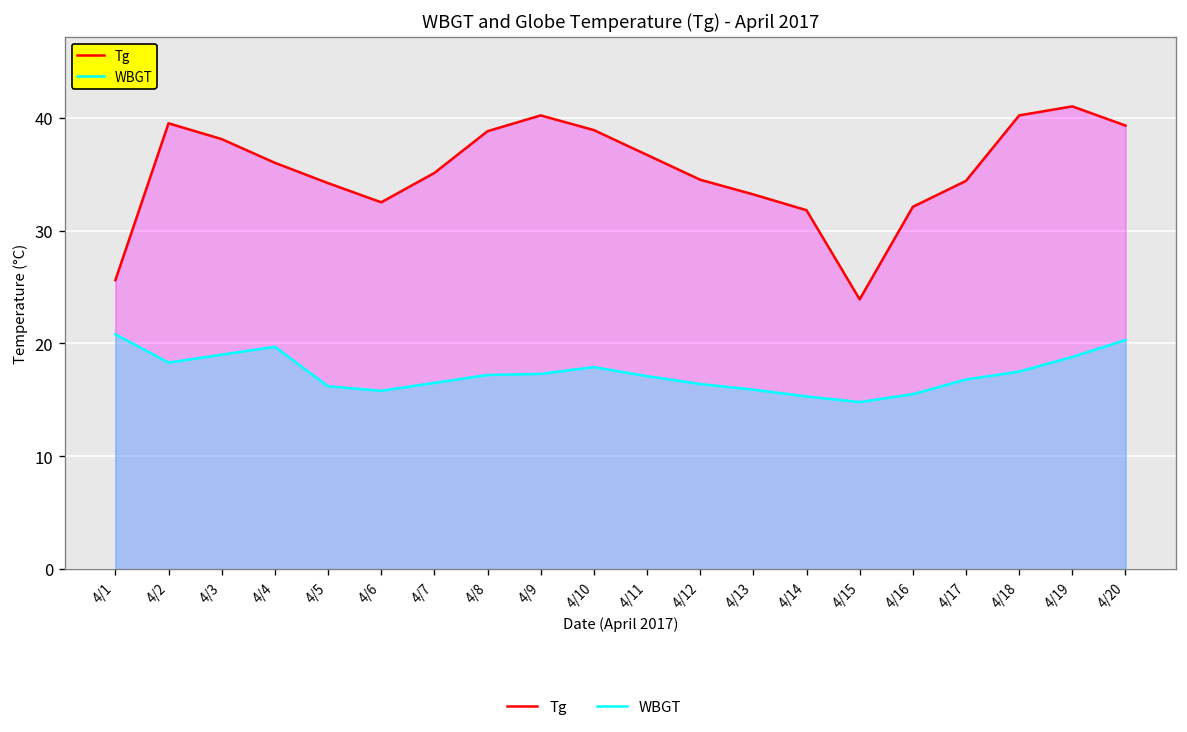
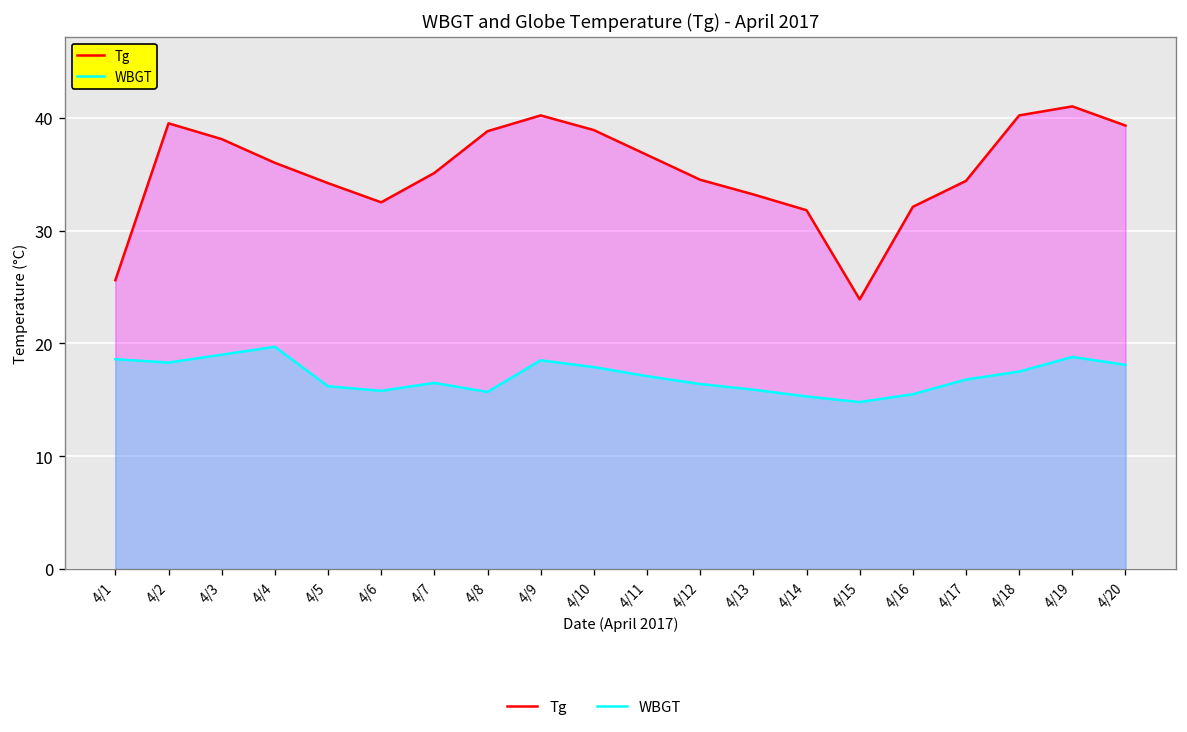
  {
    "Tg": {
      "4/1": 26,
      "4/2": 40,
      "4/3": 38,
      "4/4": 36,
      "4/5": 34,
      "4/6": 33,
      "4/7": 35,
      "4/8": 39,
      "4/9": 40,
      "4/10": 39,
      "4/11": 37,
      "4/12": 35,
      "4/13": 33,
      "4/14": 32,
      "4/15": 24,
      "4/16": 32,
      "4/17": 34,
      "4/18": 40,
      "4/19": 41,
      "4/20": 39
    },
    "WBGT": {
-     "4/1": 21,
+     "4/1": 19,
      "4/2": 18,
      "4/3": 19,
      "4/4": 20,
      "4/5": 16,
      "4/6": 16,
      "4/7": 17,
-     "4/8": 17,
-     "4/9": 17,
+     "4/8": 16,
+     "4/9": 19,
      "4/10": 18,
      "4/11": 17,
      "4/12": 16,
      "4/13": 16,
      "4/14": 15,
      "4/15": 15,
      "4/16": 16,
      "4/17": 17,
      "4/18": 18,
      "4/19": 19,
-     "4/20": 20
+     "4/20": 18
    }
  }
